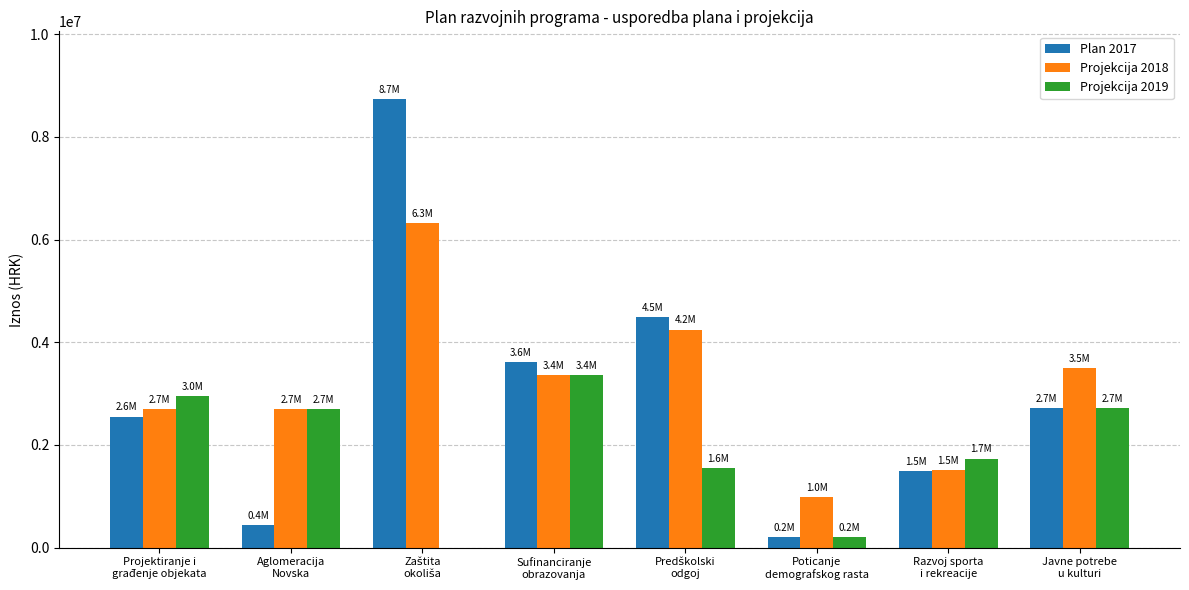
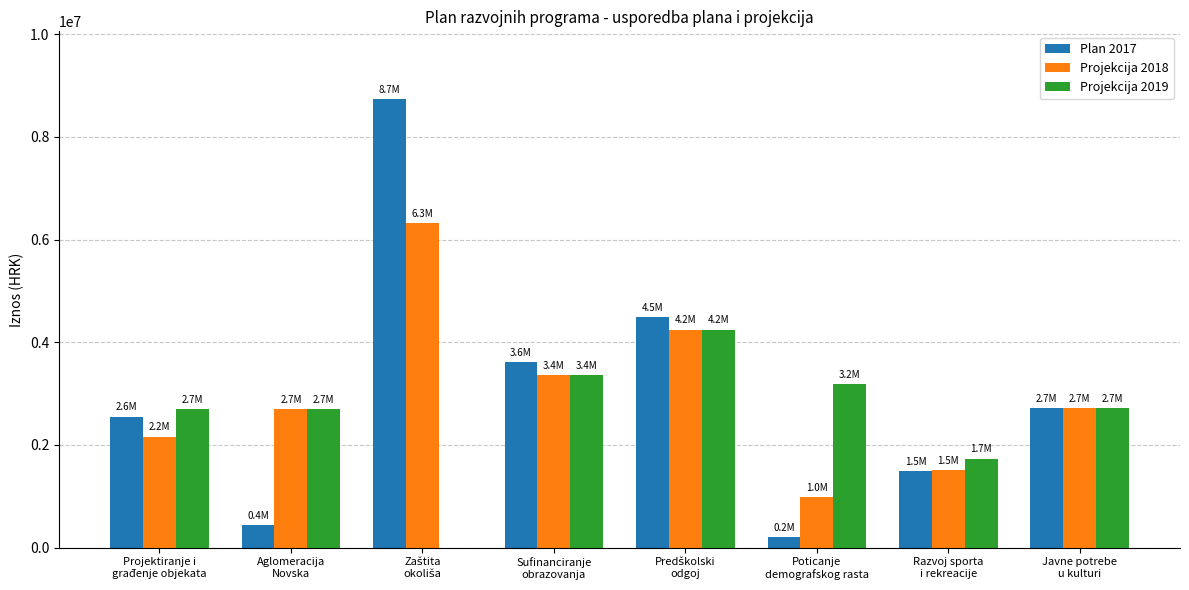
  {
    "Plan 2017": {
      "Projektiranje i građenje objekata": "2.6M",
      "Aglomeracija Novska": "0.4M",
      "Zaštita okoliša": "8.7M",
      "Sufinanciranje obrazovanja": "3.6M",
      "Predškolski odgoj": "4.5M",
      "Poticanje demografskog rasta": "0.2M",
      "Razvoj sporta i rekreacije": "1.5M",
      "Javne potrebe u kulturi": "2.7M"
    },
    "Projekcija 2018": {
-     "Projektiranje i građenje objekata": "2.7M",
+     "Projektiranje i građenje objekata": "2.2M",
      "Aglomeracija Novska": "2.7M",
      "Zaštita okoliša": "6.3M",
      "Sufinanciranje obrazovanja": "3.4M",
      "Predškolski odgoj": "4.2M",
      "Poticanje demografskog rasta": "1.0M",
      "Razvoj sporta i rekreacije": "1.5M",
-     "Javne potrebe u kulturi": "3.5M"
+     "Javne potrebe u kulturi": "2.7M"
    },
    "Projekcija 2019": {
-     "Projektiranje i građenje objekata": "3.0M",
+     "Projektiranje i građenje objekata": "2.7M",
      "Aglomeracija Novska": "2.7M",
      "Sufinanciranje obrazovanja": "3.4M",
-     "Predškolski odgoj": "1.6M",
-     "Poticanje demografskog rasta": "0.2M",
+     "Predškolski odgoj": "4.2M",
+     "Poticanje demografskog rasta": "3.2M",
      "Razvoj sporta i rekreacije": "1.7M",
      "Javne potrebe u kulturi": "2.7M"
    }
  }
